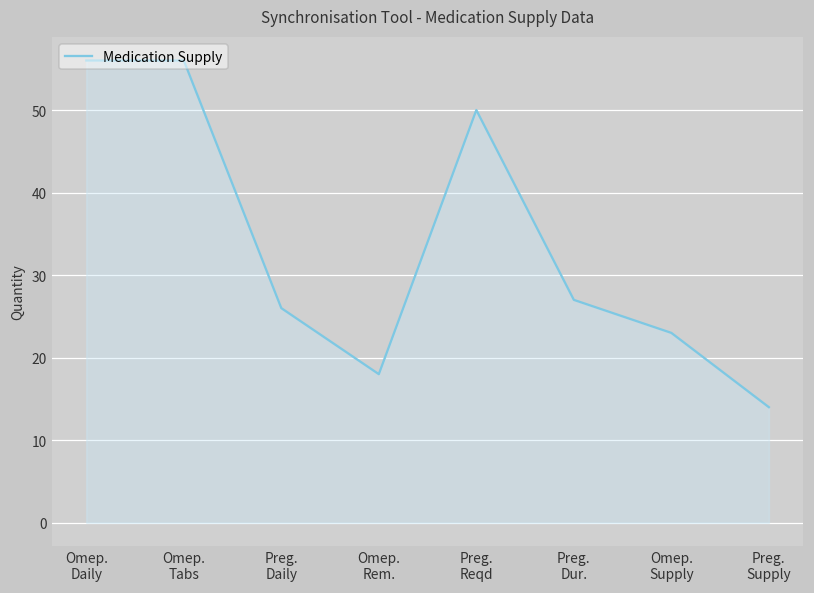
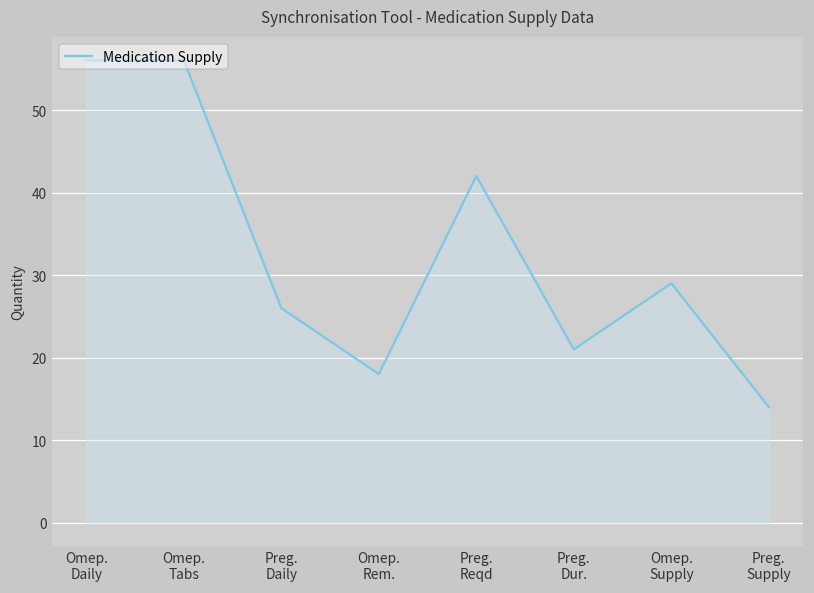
  {
    "Preg. Daily": 26,
    "Omep. Rem.": 18,
-   "Preg. Reqd": 50,
-   "Preg. Dur.": 27,
-   "Omep. Supply": 23,
+   "Preg. Reqd": 42,
+   "Preg. Dur.": 21,
+   "Omep. Supply": 29,
    "Preg. Supply": 14
  }
